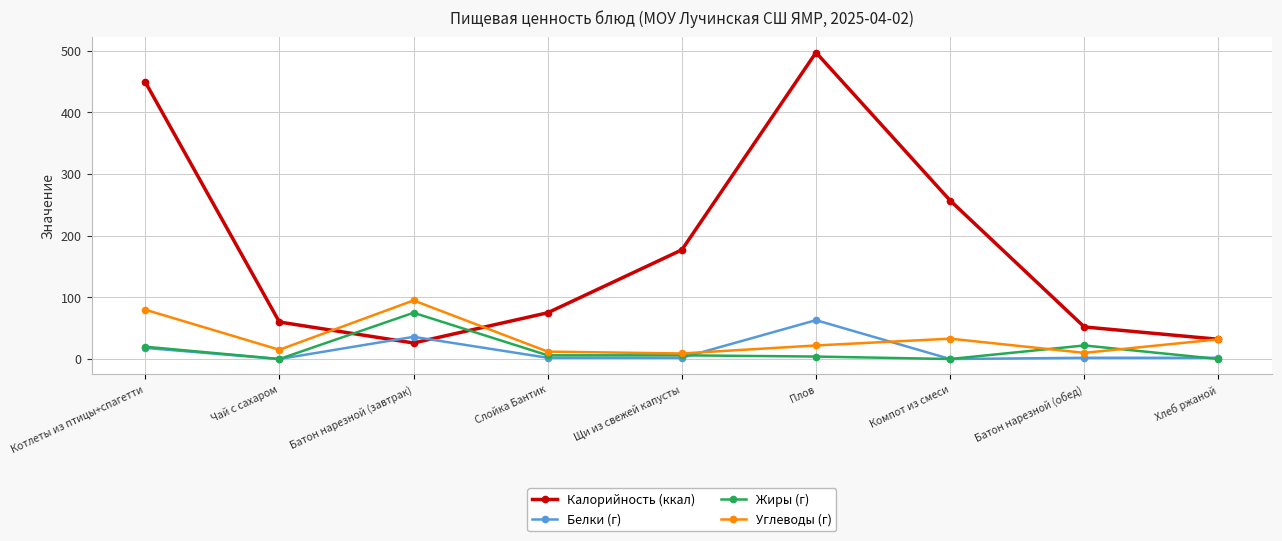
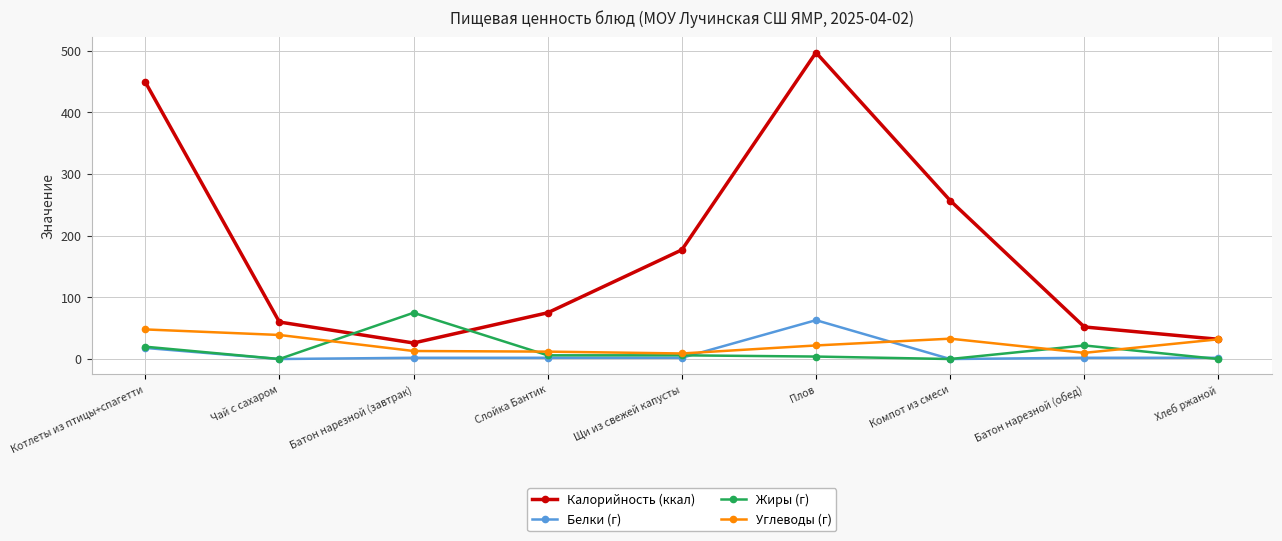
  {
    "Калорийность (ккал)": {
      "Котлеты из птицы+спагетти": 450,
      "Чай с сахаром": 60,
      "Батон нарезной (завтрак)": 30,
      "Слойка Бантик": 80,
      "Щи из свежей капусты": 180,
      "Плов": 500,
      "Компот из смеси": 260,
      "Батон нарезной (обед)": 50
    },
    "Белки (г)": {
-     "Батон нарезной (завтрак)": 40,
+     "Батон нарезной (завтрак)": 0,
      "Плов": 60,
      "Батон нарезной (обед)": 0
    },
    "Жиры (г)": {
      "Батон нарезной (завтрак)": 80,
      "Плов": 0,
      "Батон нарезной (обед)": 20
    },
    "Углеводы (г)": {
-     "Котлеты из птицы+спагетти": 80,
-     "Чай с сахаром": 20,
-     "Батон нарезной (завтрак)": 100,
+     "Котлеты из птицы+спагетти": 50,
+     "Чай с сахаром": 40,
+     "Батон нарезной (завтрак)": 10,
      "Слойка Бантик": 10,
      "Плов": 20,
      "Компот из смеси": 30,
      "Батон нарезной (обед)": 10
    }
  }
